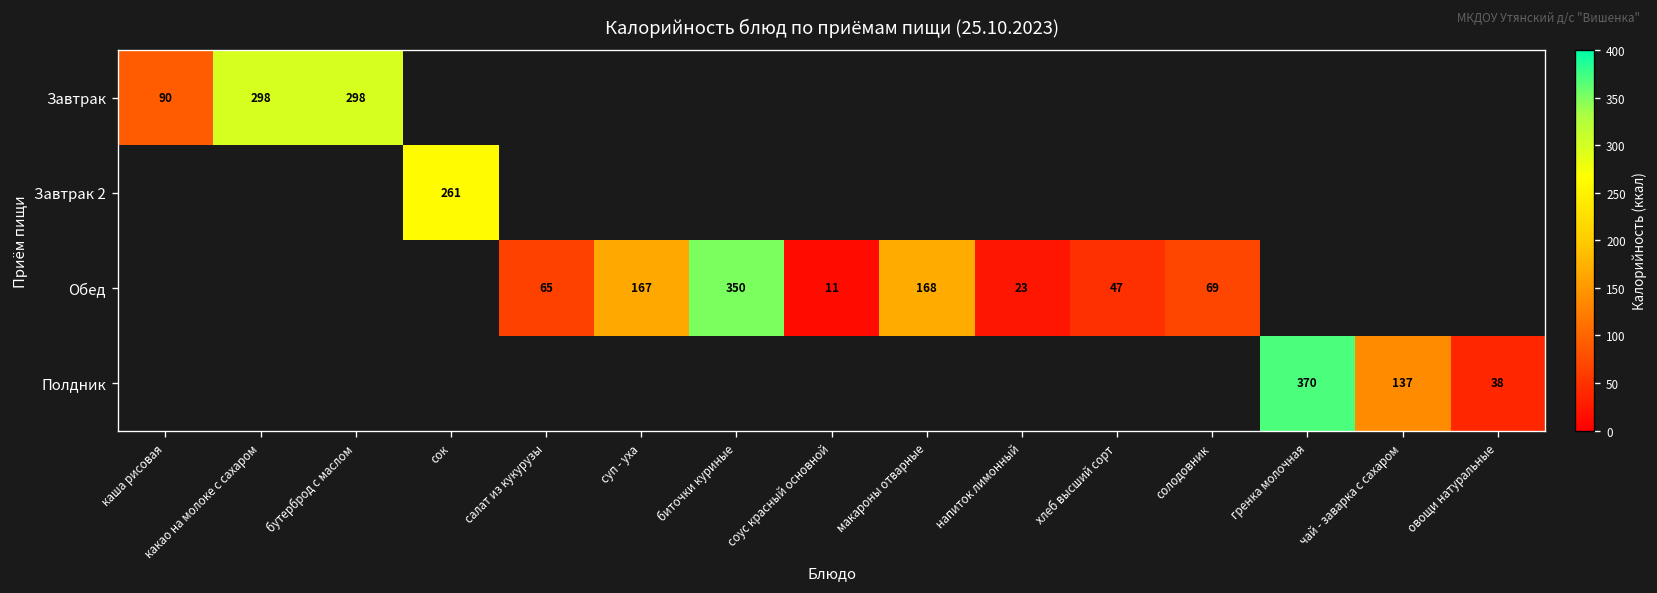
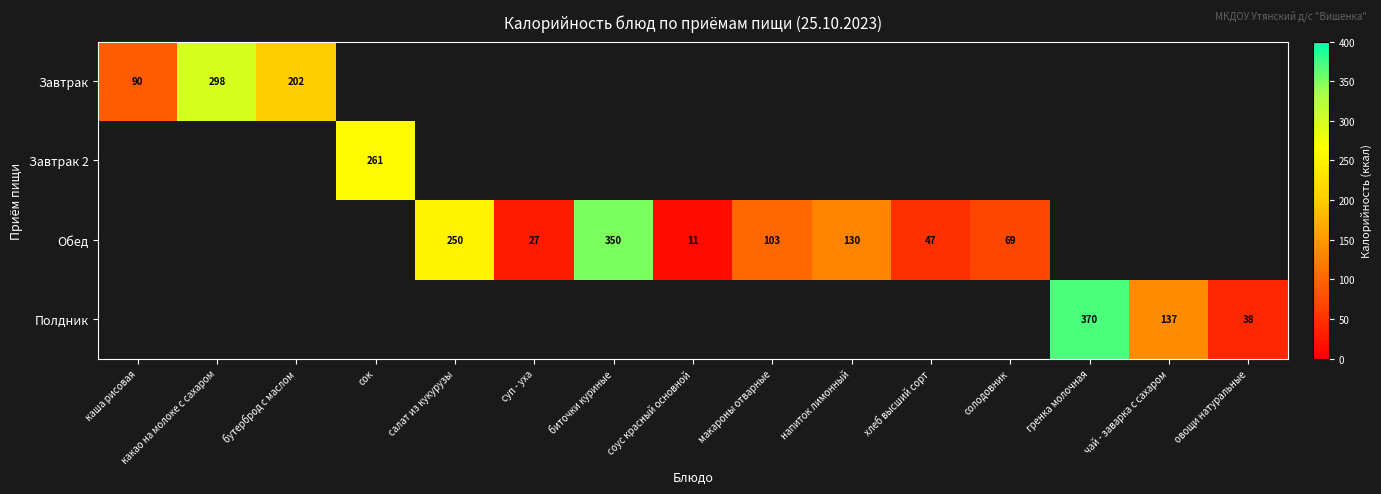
  {
    "Завтрак": {
      "каша рисовая": 90,
      "какао на молоке с сахаром": 298,
-     "бутерброд с маслом": 298
+     "бутерброд с маслом": 202
    },
    "Завтрак 2": {
      "сок": 261
    },
    "Обед": {
-     "салат из кукурузы": 65,
-     "суп - уха": 167,
+     "салат из кукурузы": 250,
+     "суп - уха": 27,
      "биточки куриные": 350,
      "соус красный основной": 11,
-     "макароны отварные": 168,
-     "напиток лимонный": 23,
+     "макароны отварные": 103,
+     "напиток лимонный": 130,
      "хлеб высший сорт": 47,
      "солодовник": 69
    },
    "Полдник": {
      "гренка молочная": 370,
      "чай - заварка с сахаром": 137,
      "овощи натуральные": 38
    }
  }
